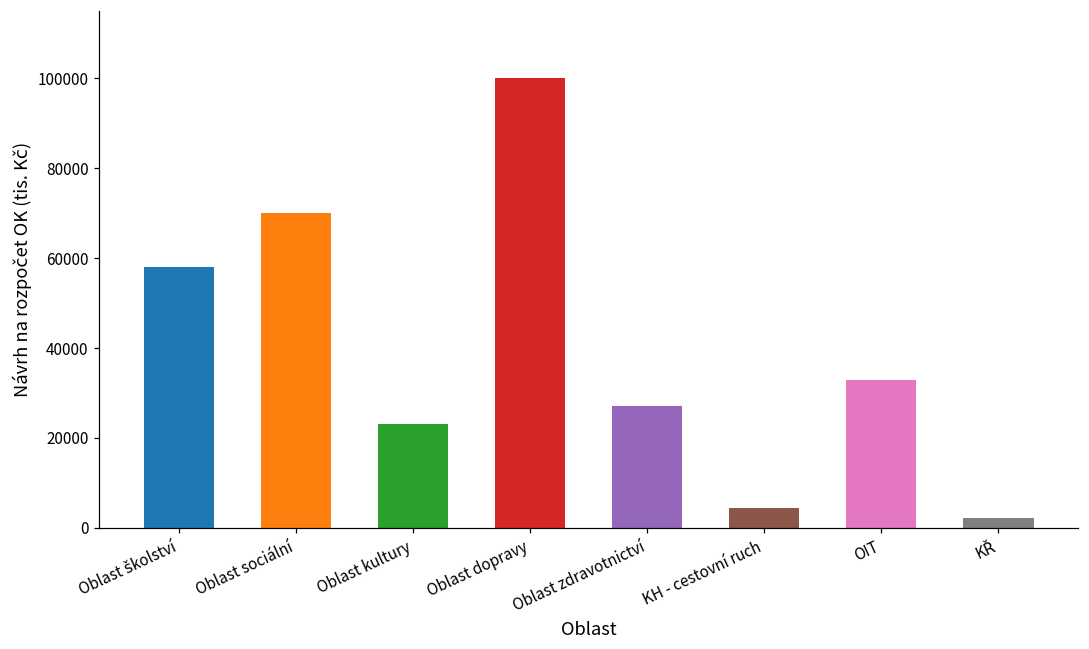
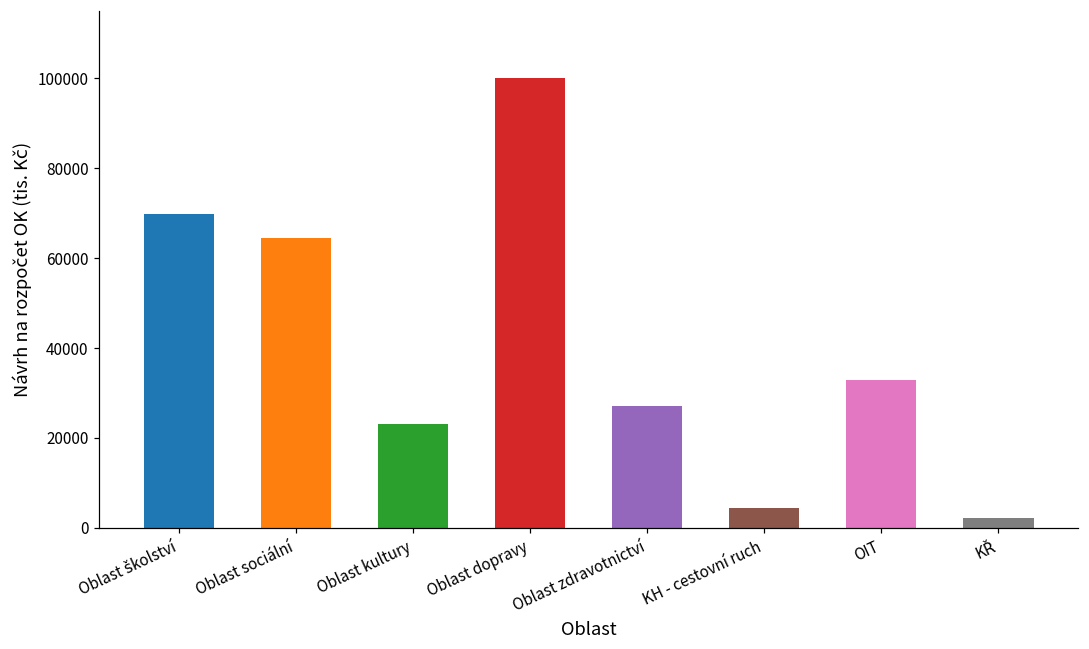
  {
-   "Oblast školství": 58000,
-   "Oblast sociální": 70000,
+   "Oblast školství": 70000,
+   "Oblast sociální": 64000,
    "Oblast kultury": 23000,
    "Oblast dopravy": 100000,
    "Oblast zdravotnictví": 27000,
    "KH - cestovní ruch": 4000,
    "OIT": 33000,
    "KŘ": 2000
  }
